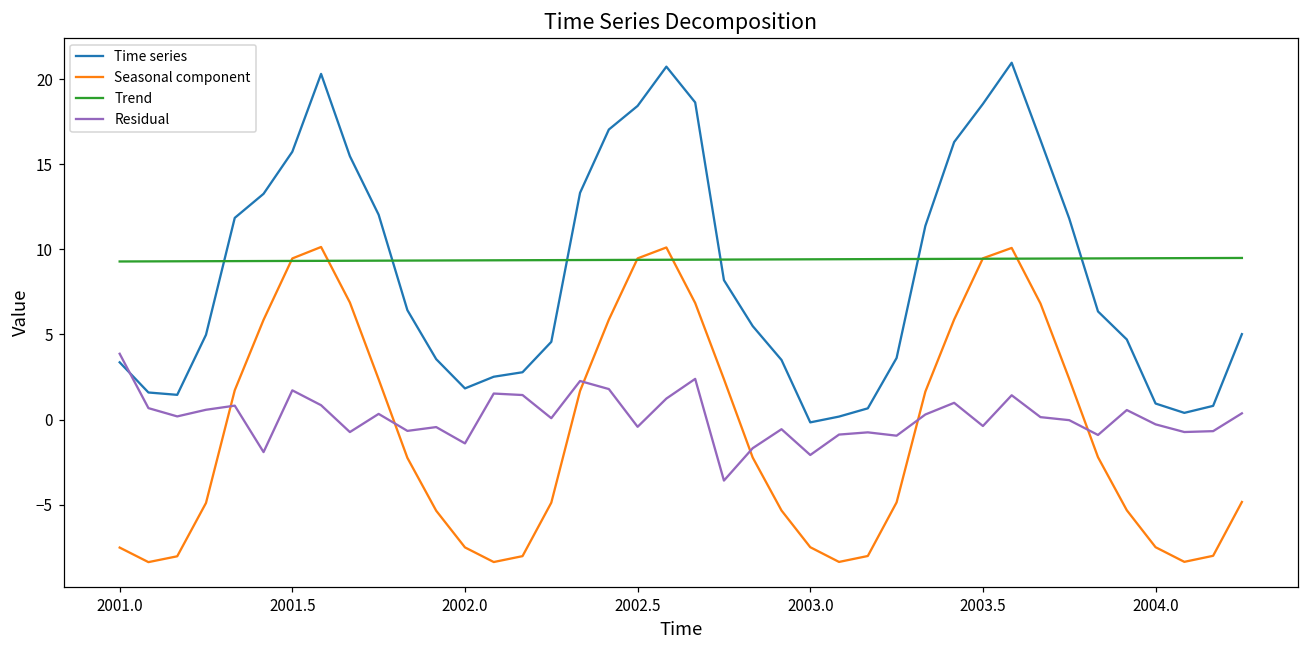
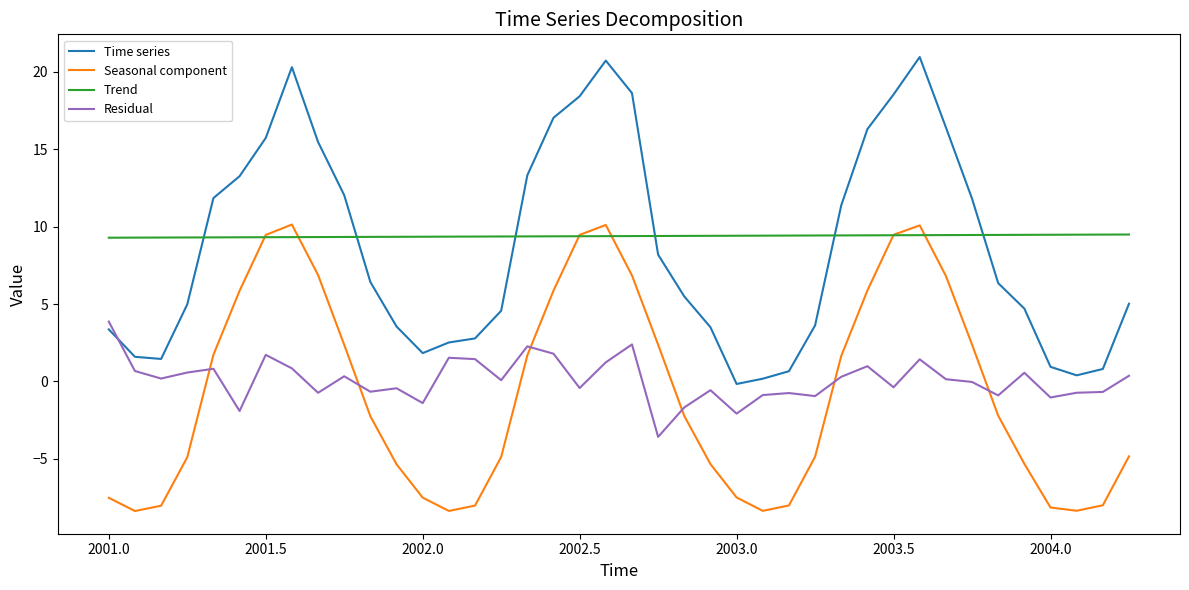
  {
    "Time series": {
      "2001.0": 3.4,
      "2001.5": 15.7,
      "2002.0": 1.8,
      "2002.5": 18.4,
      "2003.0": -0.2,
      "2003.5": 18.5,
      "2004.0": 0.9
    },
    "Seasonal component": {
      "2001.0": -7.5,
      "2002.0": -7.5,
      "2003.0": -7.5,
-     "2004.0": -7.5
+     "2004.0": -8.1
    },
    "Trend": {
      "2001.0": 9.3,
      "2002.0": 9.3,
      "2003.0": 9.4,
      "2004.0": 9.5
    },
    "Residual": {
      "2001.0": 3.9,
      "2001.5": 1.7,
      "2002.0": -1.4,
      "2002.5": -0.4,
      "2003.0": -2.1,
      "2003.5": -0.4,
-     "2004.0": -0.3
+     "2004.0": -1.0
    }
  }
